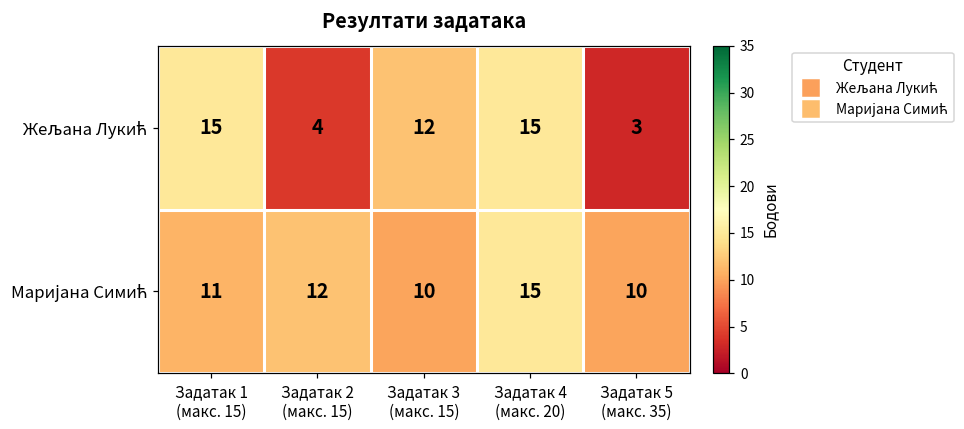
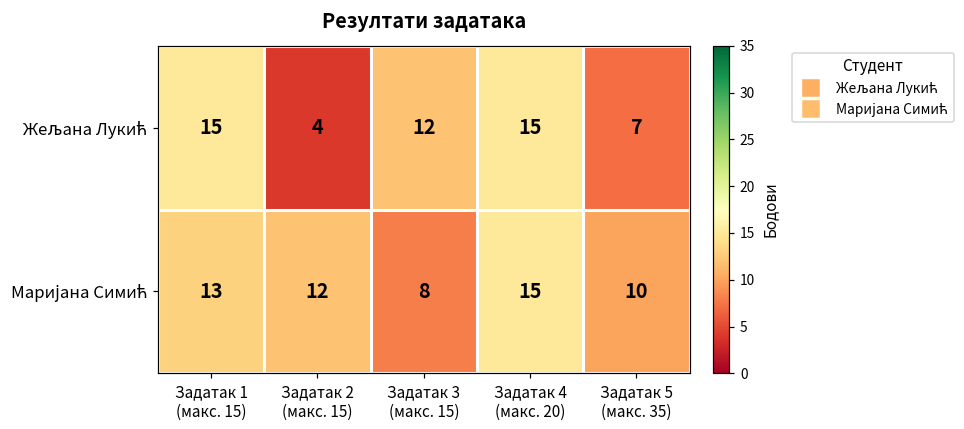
  {
    "Жељана Лукић": {
      "Задатак 1 (макс. 15)": 15,
      "Задатак 2 (макс. 15)": 4,
      "Задатак 3 (макс. 15)": 12,
      "Задатак 4 (макс. 20)": 15,
-     "Задатак 5 (макс. 35)": 3
+     "Задатак 5 (макс. 35)": 7
    },
    "Маријана Симић": {
-     "Задатак 1 (макс. 15)": 11,
+     "Задатак 1 (макс. 15)": 13,
      "Задатак 2 (макс. 15)": 12,
-     "Задатак 3 (макс. 15)": 10,
+     "Задатак 3 (макс. 15)": 8,
      "Задатак 4 (макс. 20)": 15,
      "Задатак 5 (макс. 35)": 10
    }
  }
